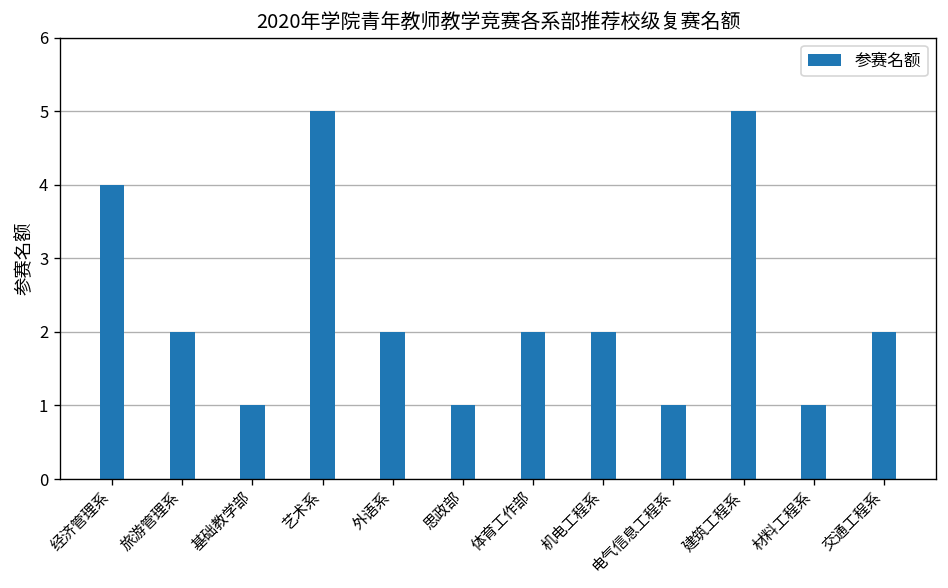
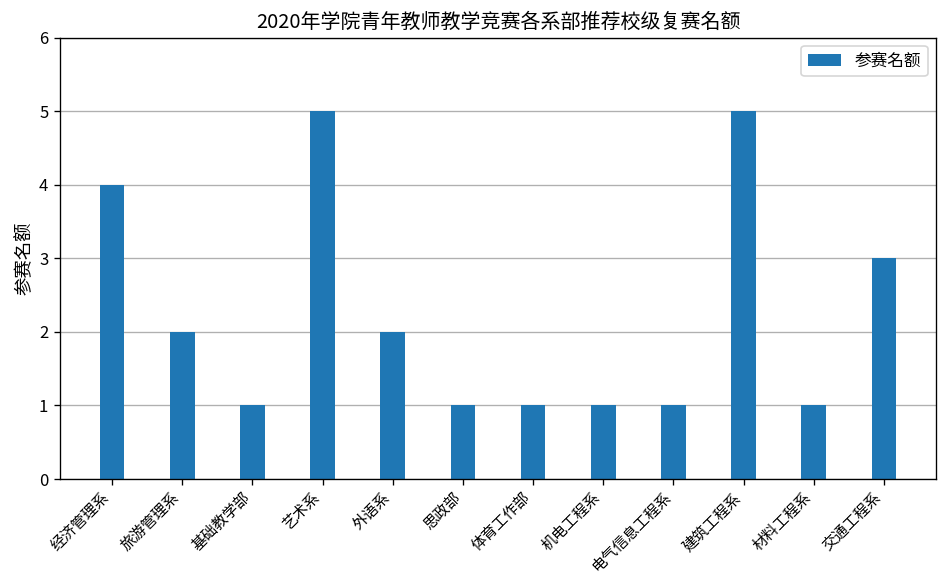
  {
    "经济管理系": 4,
    "旅游管理系": 2,
    "基础教学部": 1,
    "艺术系": 5,
    "外语系": 2,
    "思政部": 1,
-   "体育工作部": 2,
-   "机电工程系": 2,
+   "体育工作部": 1,
+   "机电工程系": 1,
    "电气信息工程系": 1,
    "建筑工程系": 5,
    "材料工程系": 1,
-   "交通工程系": 2
+   "交通工程系": 3
  }
